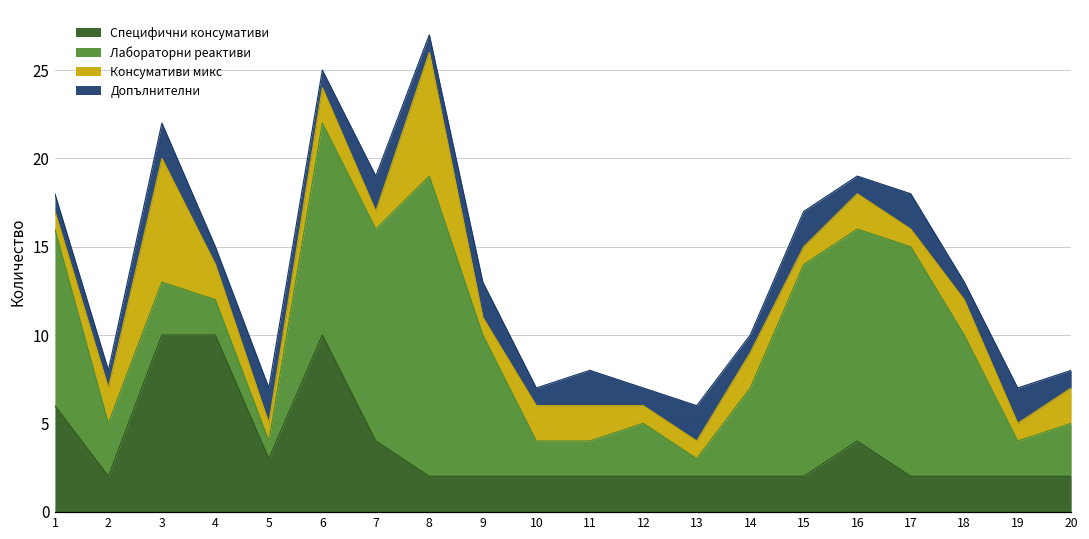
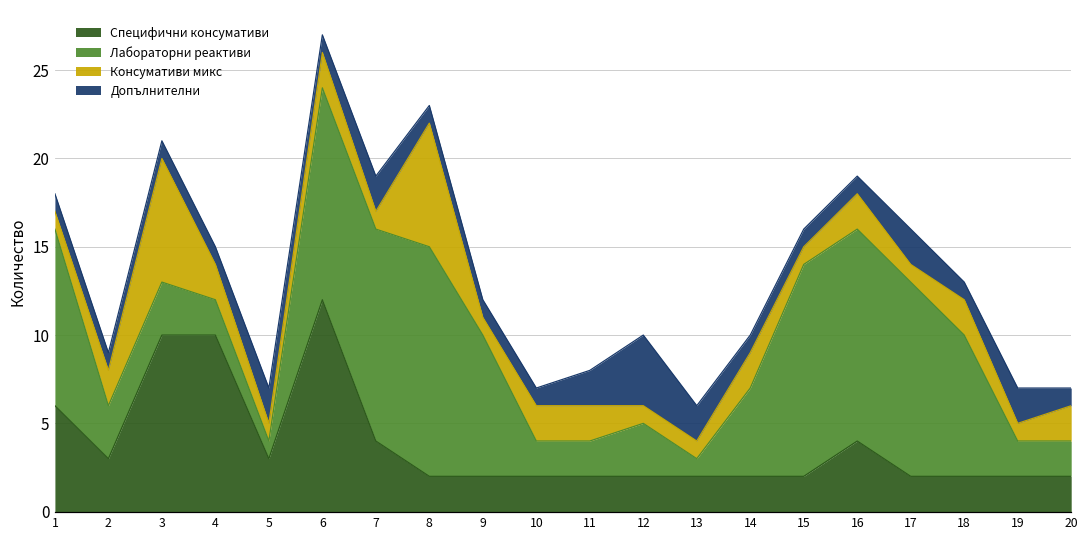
  {
    "Специфични консумативи": {
      "1": 6,
-     "2": 2,
+     "2": 3,
      "3": 10,
      "4": 10,
      "5": 3,
-     "6": 10,
+     "6": 12,
      "7": 4,
      "8": 2,
      "9": 2,
      "10": 2,
      "11": 2,
      "12": 2,
      "13": 2,
      "14": 2,
      "15": 2,
      "16": 4,
      "17": 2,
      "18": 2,
      "19": 2,
      "20": 2
    },
    "Лабораторни реактиви": {
      "1": 10,
      "2": 3,
      "3": 3,
      "4": 2,
      "5": 1,
      "6": 12,
      "7": 12,
-     "8": 17,
+     "8": 13,
      "9": 8,
      "10": 2,
      "11": 2,
      "12": 3,
      "13": 1,
      "14": 5,
      "15": 12,
      "16": 12,
-     "17": 13,
+     "17": 11,
      "18": 8,
      "19": 2,
-     "20": 3
+     "20": 2
    },
    "Консумативи микс": {
      "1": 1,
      "2": 2,
      "3": 7,
      "4": 2,
      "5": 1,
      "6": 2,
      "7": 1,
      "8": 7,
      "9": 1,
      "10": 2,
      "11": 2,
      "12": 1,
      "13": 1,
      "14": 2,
      "15": 1,
      "16": 2,
      "17": 1,
      "18": 2,
      "19": 1,
      "20": 2
    },
    "Допълнителни": {
      "1": 1,
      "2": 1,
-     "3": 2,
+     "3": 1,
      "4": 1,
      "5": 2,
      "6": 1,
      "7": 2,
      "8": 1,
-     "9": 2,
+     "9": 1,
      "10": 1,
      "11": 2,
-     "12": 1,
+     "12": 4,
      "13": 2,
      "14": 1,
-     "15": 2,
+     "15": 1,
      "16": 1,
      "17": 2,
      "18": 1,
      "19": 2,
      "20": 1
    }
  }
